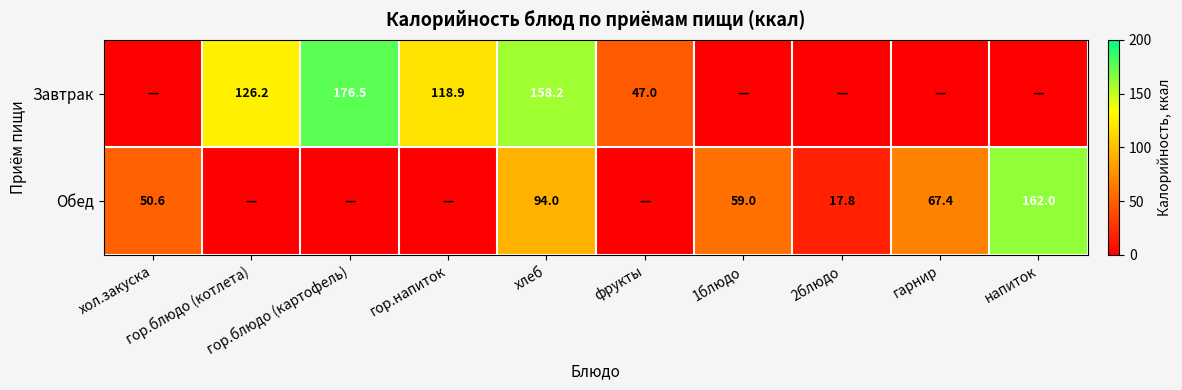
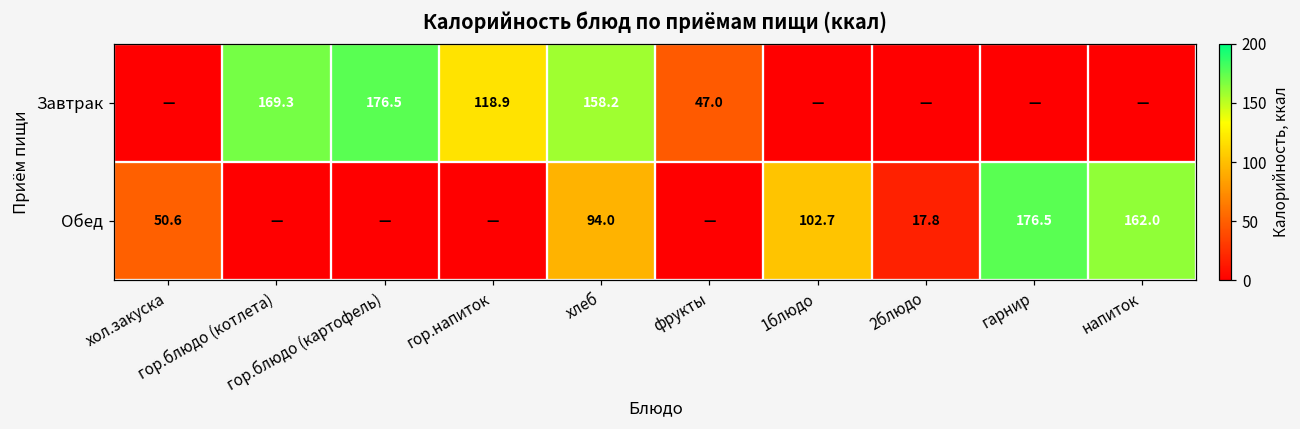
  {
    "Завтрак": {
-     "гор.блюдо (котлета)": 126.2,
+     "гор.блюдо (котлета)": 169.3,
      "гор.блюдо (картофель)": 176.5,
      "гор.напиток": 118.9,
      "хлеб": 158.2,
      "фрукты": 47.0
    },
    "Обед": {
      "хол.закуска": 50.6,
      "хлеб": 94.0,
-     "1блюдо": 59.0,
+     "1блюдо": 102.7,
      "2блюдо": 17.8,
-     "гарнир": 67.4,
+     "гарнир": 176.5,
      "напиток": 162.0
    }
  }
